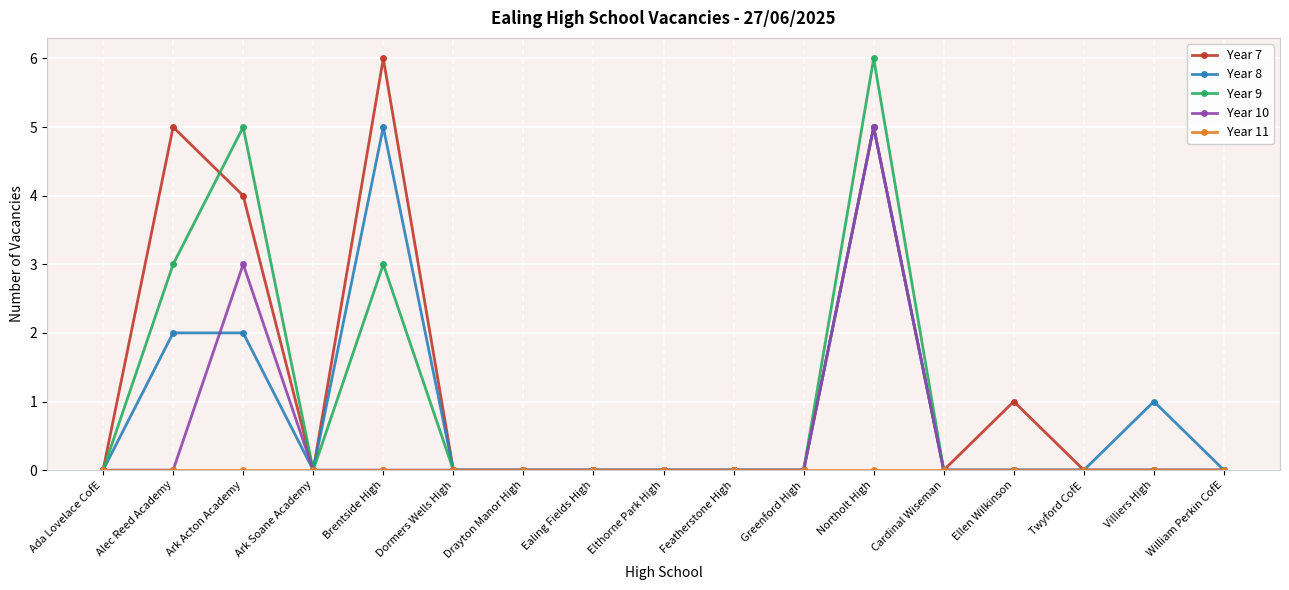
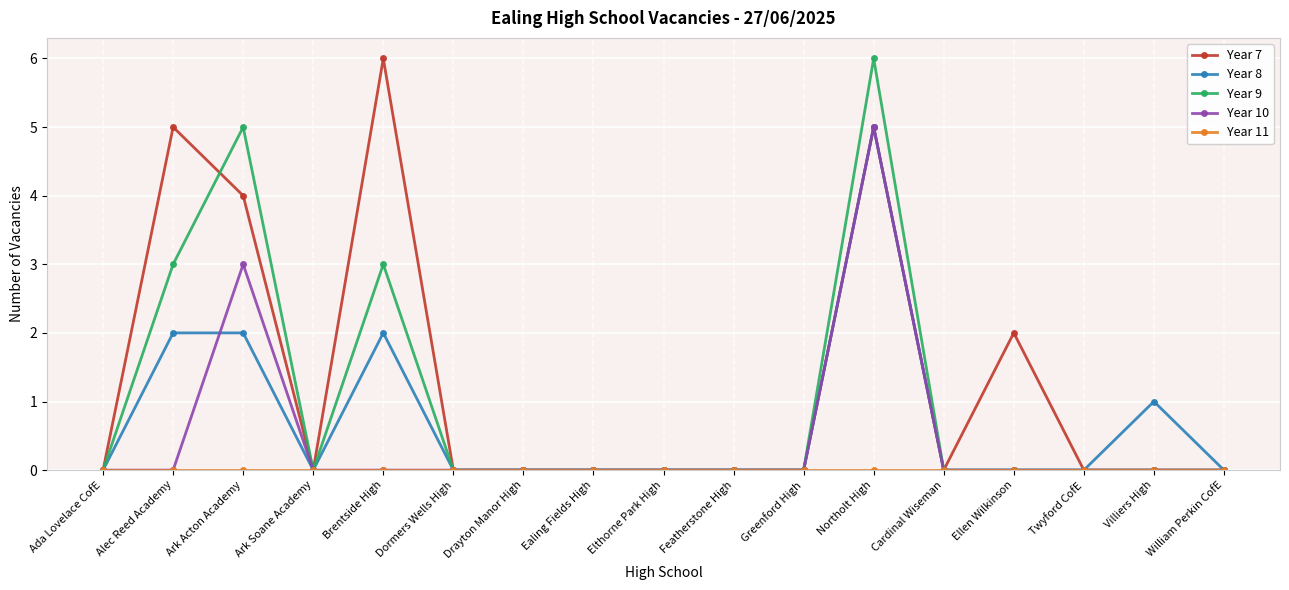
  {
    "Year 7": {
      "Alec Reed Academy": 5,
      "Ark Acton Academy": 4,
      "Brentside High": 6,
-     "Ellen Wilkinson": 1
+     "Ellen Wilkinson": 2
    },
    "Year 8": {
      "Alec Reed Academy": 2,
      "Ark Acton Academy": 2,
-     "Brentside High": 5,
+     "Brentside High": 2,
      "Villiers High": 1
    },
    "Year 9": {
      "Alec Reed Academy": 3,
      "Ark Acton Academy": 5,
      "Brentside High": 3,
      "Northolt High": 6
    },
    "Year 10": {
      "Ark Acton Academy": 3
    },
    "Year 11": {
      "Ark Acton Academy": 0,
      "Northolt High": 0
    }
  }
